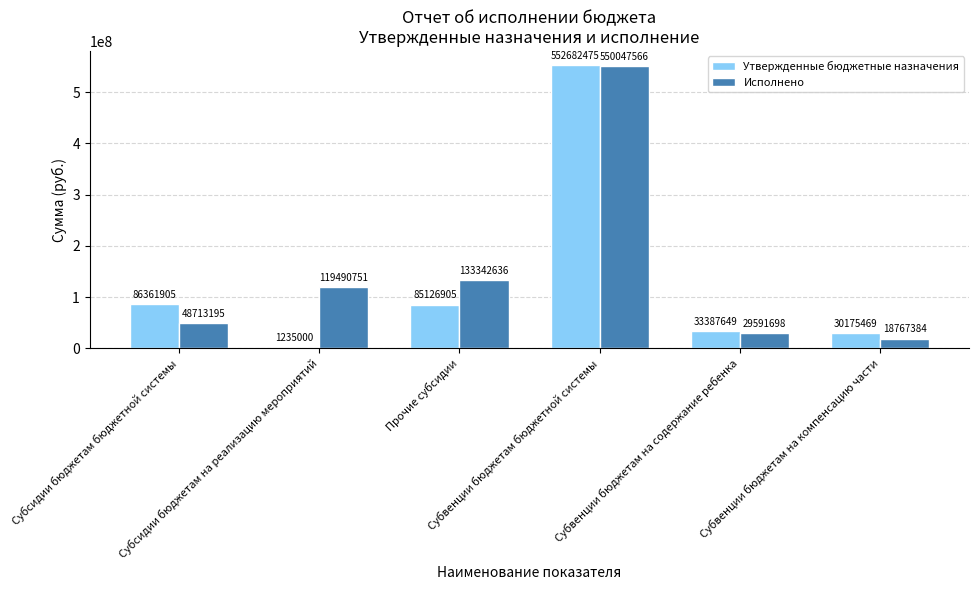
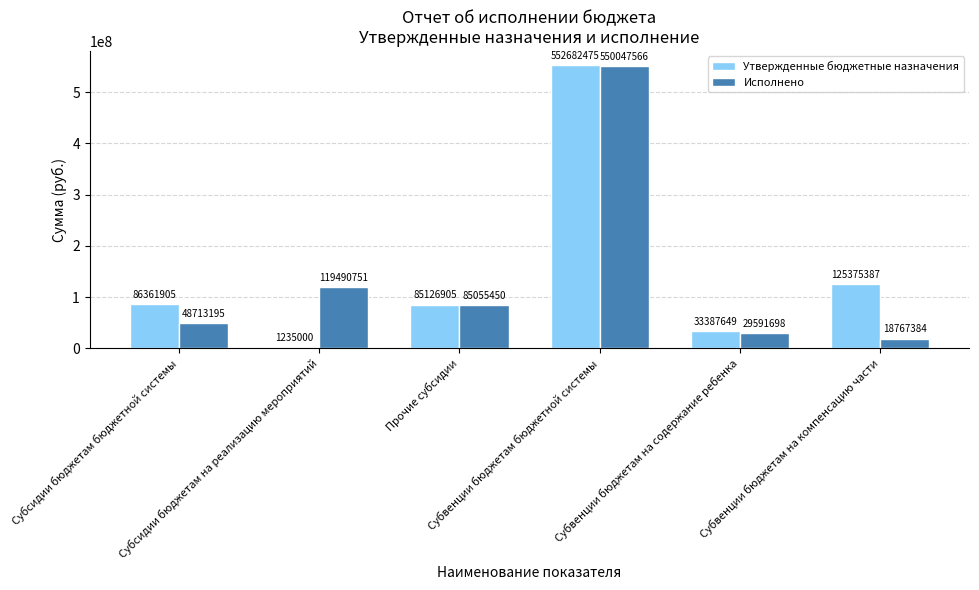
  {
    "Утвержденные бюджетные назначения": {
      "Субсидии бюджетам бюджетной системы": 86361905,
      "Субсидии бюджетам на реализацию мероприятий": 1235000,
      "Прочие субсидии": 85126905,
      "Субвенции бюджетам бюджетной системы": 552682475,
      "Субвенции бюджетам на содержание ребенка": 33387649,
-     "Субвенции бюджетам на компенсацию части": 30175469
+     "Субвенции бюджетам на компенсацию части": 125375387
    },
    "Исполнено": {
      "Субсидии бюджетам бюджетной системы": 48713195,
      "Субсидии бюджетам на реализацию мероприятий": 119490751,
-     "Прочие субсидии": 133342636,
+     "Прочие субсидии": 85055450,
      "Субвенции бюджетам бюджетной системы": 550047566,
      "Субвенции бюджетам на содержание ребенка": 29591698,
      "Субвенции бюджетам на компенсацию части": 18767384
    }
  }
